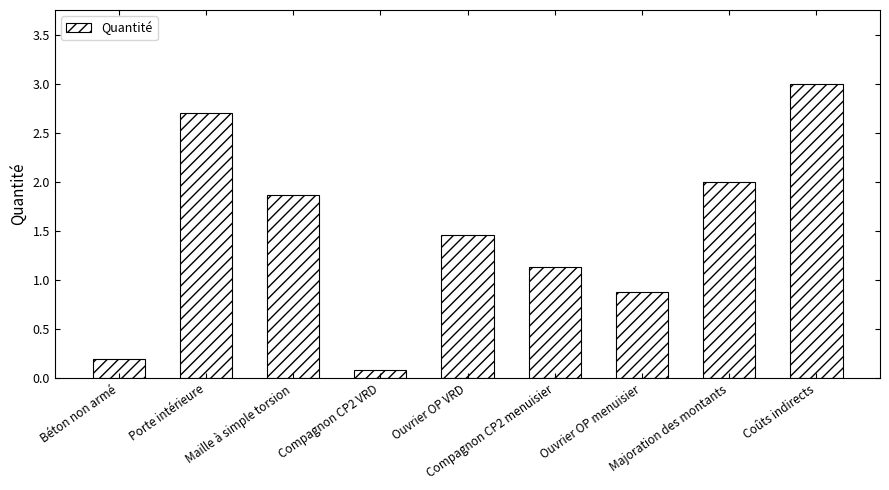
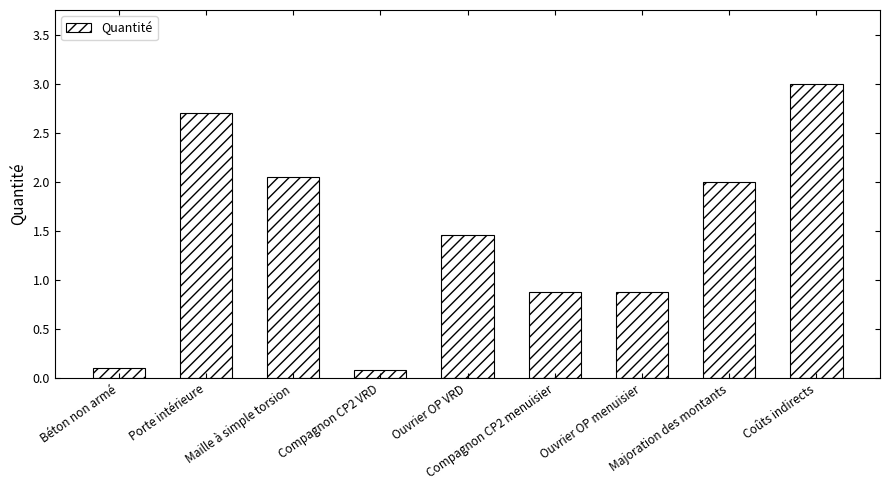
  {
-   "Béton non armé": 0.2,
+   "Béton non armé": 0.1,
    "Porte intérieure": 2.7,
-   "Maille à simple torsion": 1.9,
+   "Maille à simple torsion": 2.1,
    "Compagnon CP2 VRD": 0.1,
    "Ouvrier OP VRD": 1.5,
-   "Compagnon CP2 menuisier": 1.1,
+   "Compagnon CP2 menuisier": 0.9,
    "Ouvrier OP menuisier": 0.9,
    "Majoration des montants": 2.0,
    "Coûts indirects": 3.0
  }
